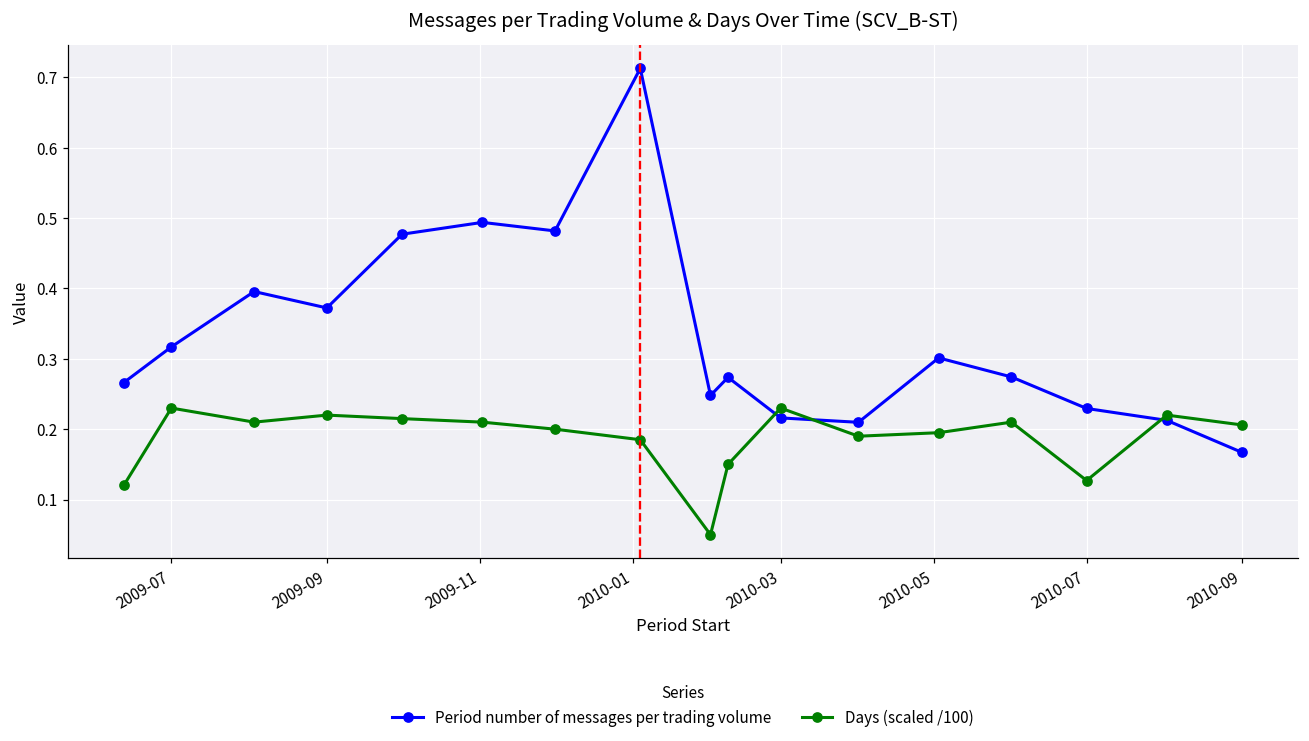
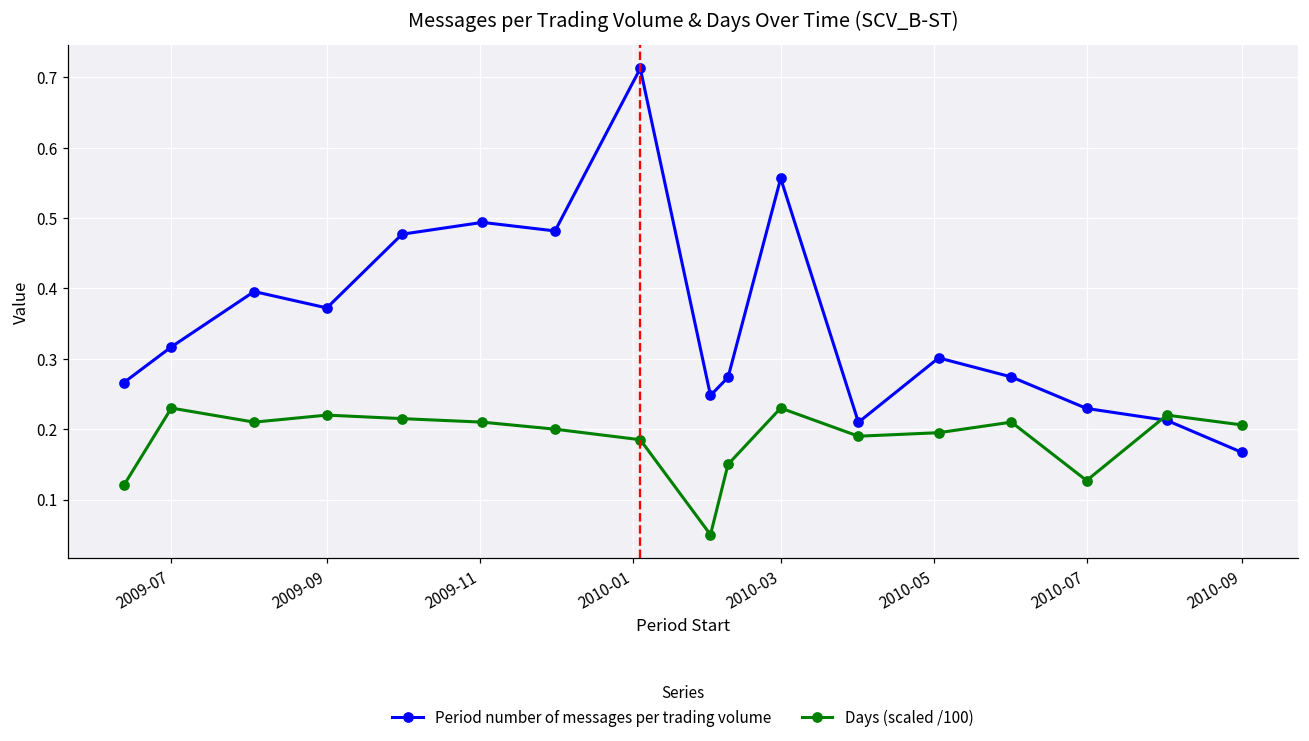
  {
    "Period number of messages per trading volume": {
      "2009-07": 0.32,
      "2009-09": 0.37,
-     "2010-03": 0.22,
+     "2010-03": 0.56,
      "2010-07": 0.23,
      "2010-09": 0.17
    },
    "Days (scaled /100)": {
      "2009-07": 0.23,
      "2009-09": 0.22,
      "2010-03": 0.23,
      "2010-07": 0.13,
      "2010-09": 0.21
    }
  }
